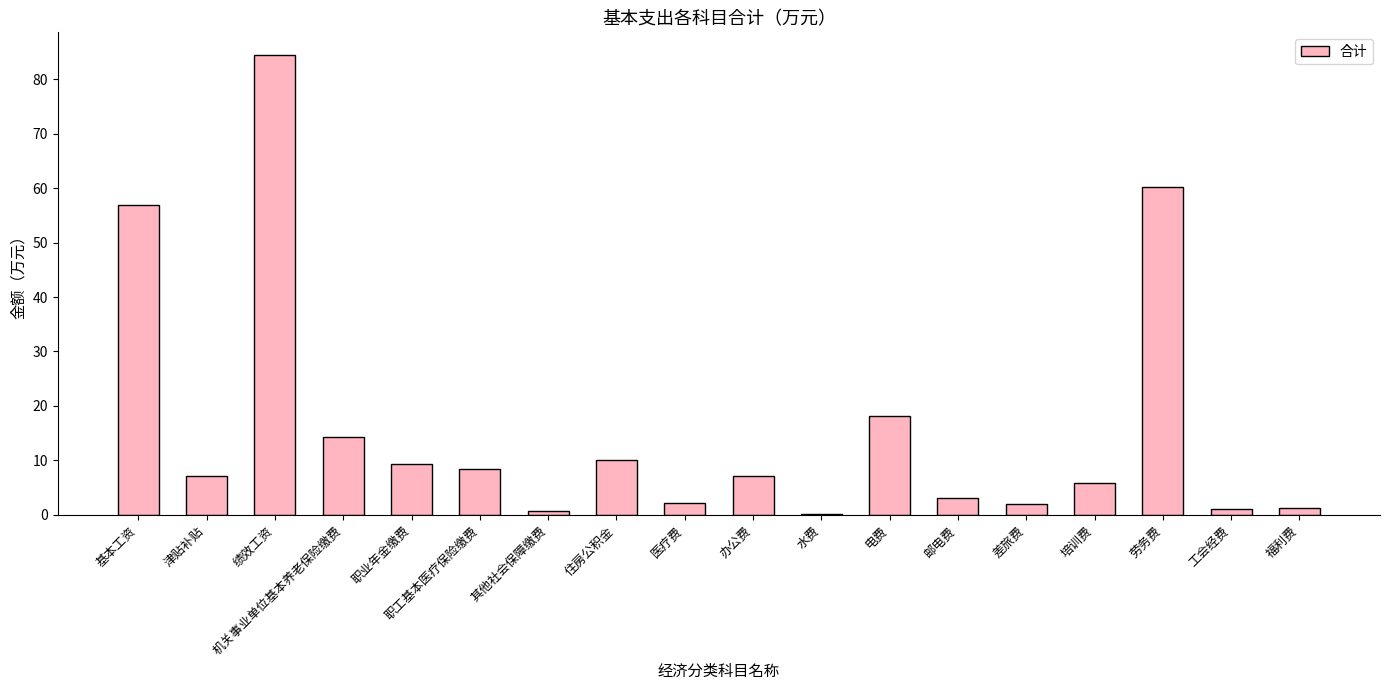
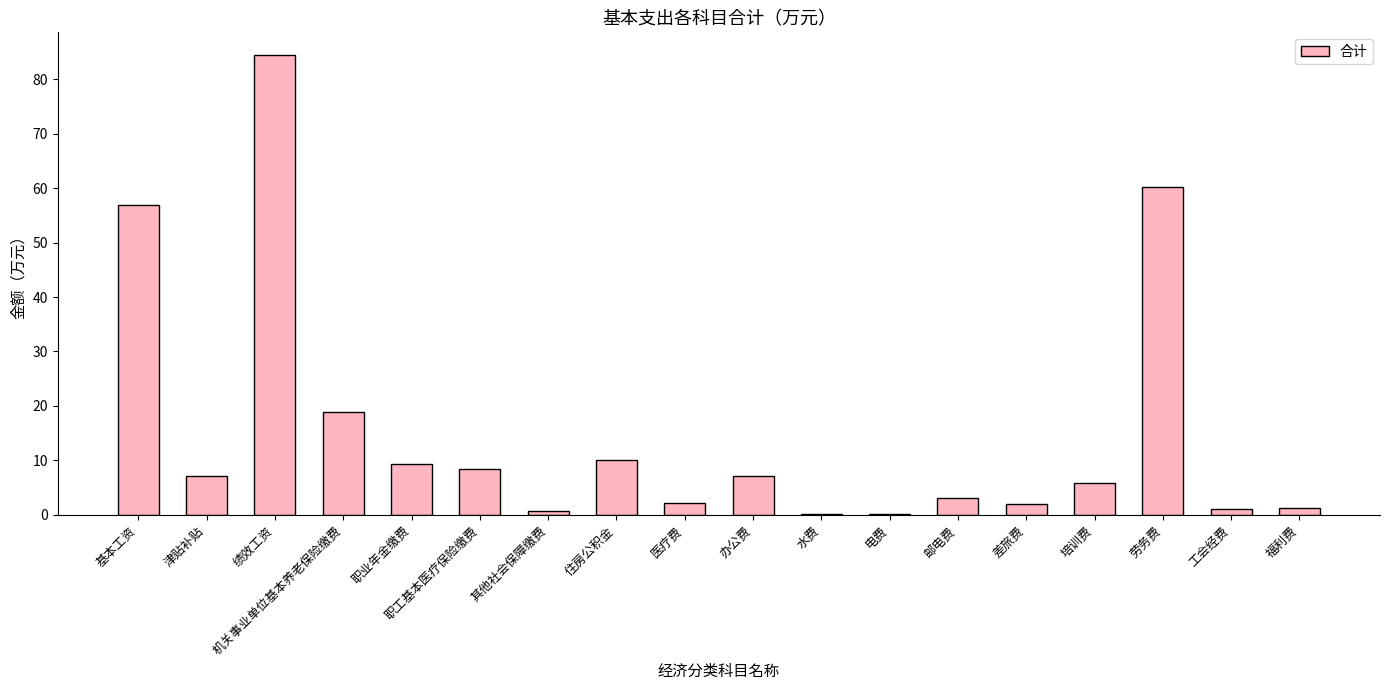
  {
    "基本工资": 57,
    "津贴补贴": 7,
    "绩效工资": 84,
-   "机关事业单位基本养老保险缴费": 14,
+   "机关事业单位基本养老保险缴费": 19,
    "职业年金缴费": 9,
    "职工基本医疗保险缴费": 8,
    "其他社会保障缴费": 1,
    "住房公积金": 10,
    "医疗费": 2,
    "办公费": 7,
-   "电费": 18,
+   "电费": 0,
    "邮电费": 3,
    "差旅费": 2,
    "培训费": 6,
    "劳务费": 60,
    "工会经费": 1,
    "福利费": 1
  }
